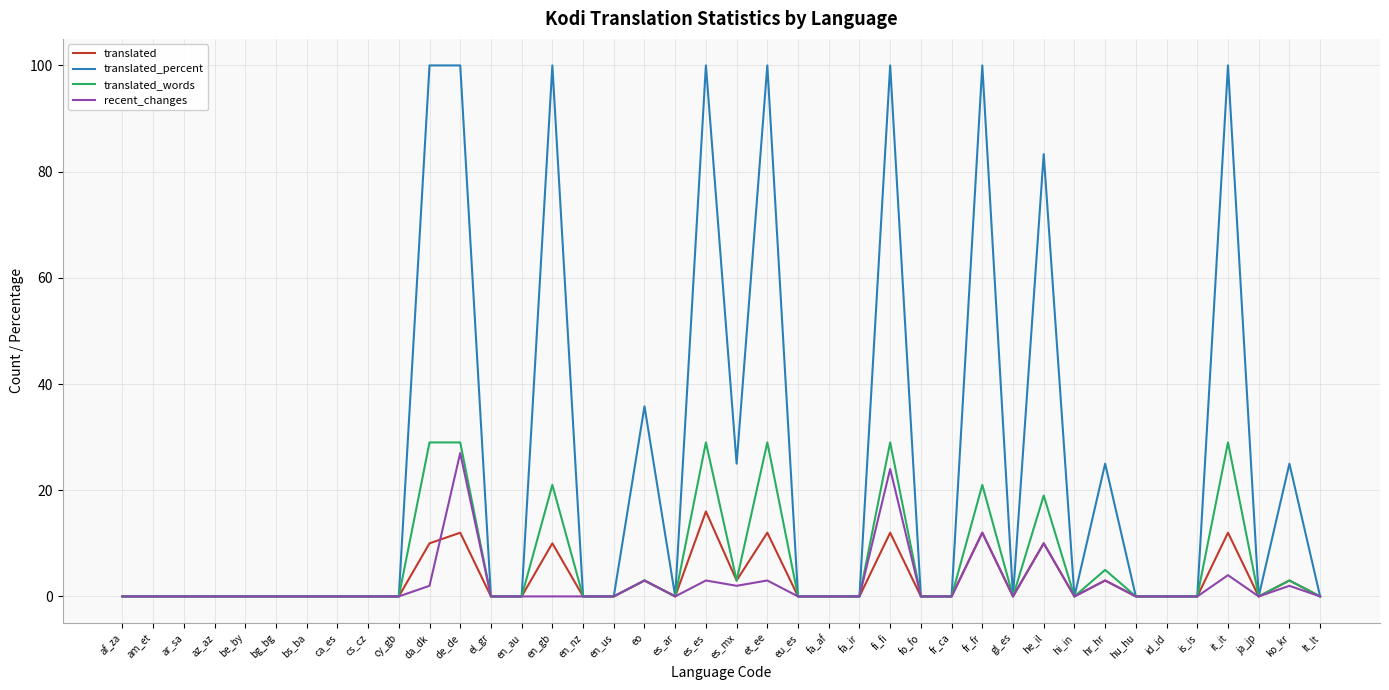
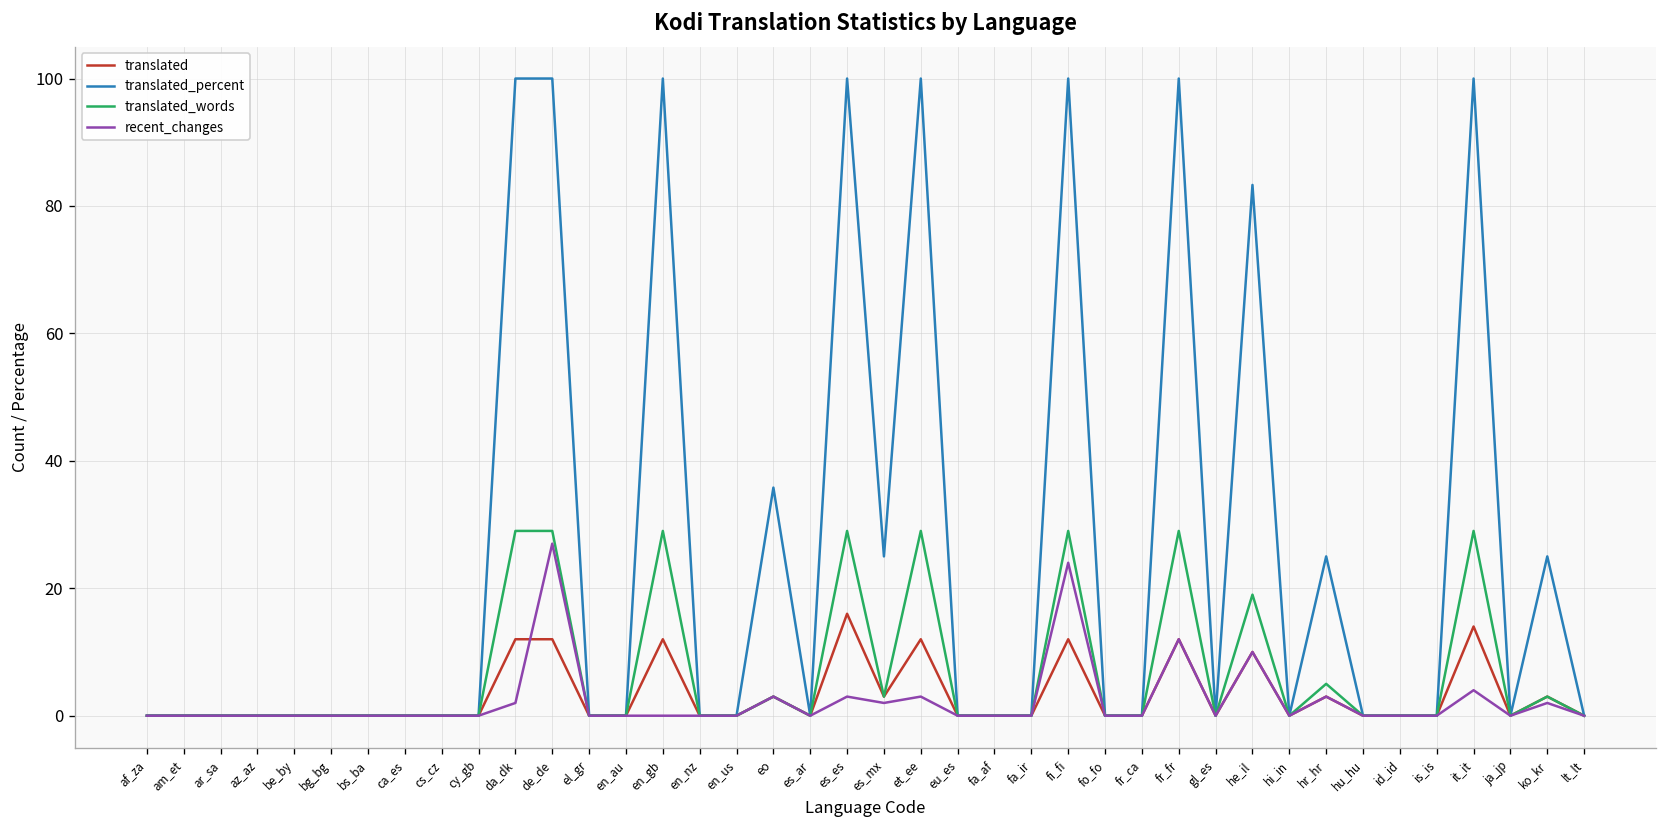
  {
    "translated": {
-     "da_dk": 10,
+     "da_dk": 12,
      "de_de": 12,
-     "en_gb": 10,
+     "en_gb": 12,
      "es_es": 16,
      "et_ee": 12,
      "fi_fi": 12,
-     "it_it": 12
+     "it_it": 14
    },
    "translated_percent": {
      "da_dk": 100,
      "de_de": 100,
      "en_gb": 100,
      "eo": 36,
      "es_es": 100,
      "es_mx": 25,
      "et_ee": 100,
      "fi_fi": 100,
      "fr_fr": 100,
      "he_il": 83,
      "hr_hr": 25,
      "it_it": 100,
      "ko_kr": 25
    },
    "translated_words": {
      "da_dk": 29,
      "de_de": 29,
-     "en_gb": 21,
+     "en_gb": 29,
      "es_es": 29,
      "et_ee": 29,
      "fi_fi": 29,
-     "fr_fr": 21,
+     "fr_fr": 29,
      "he_il": 19,
      "hr_hr": 5,
      "it_it": 29
    },
    "recent_changes": {
      "da_dk": 2,
      "de_de": 27,
      "en_gb": 0,
      "es_es": 3,
      "es_mx": 2,
      "et_ee": 3,
      "fi_fi": 24,
      "it_it": 4,
      "ko_kr": 2
    }
  }
